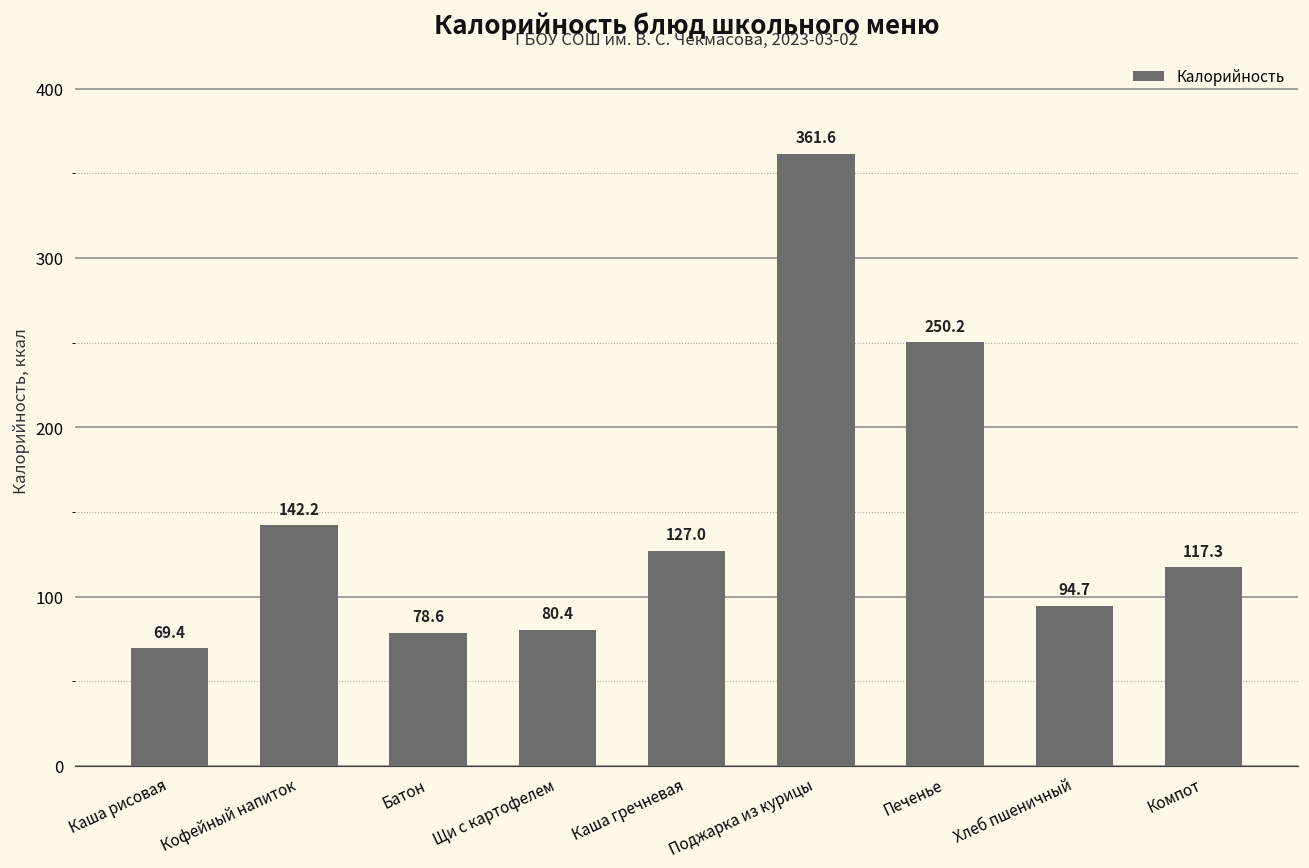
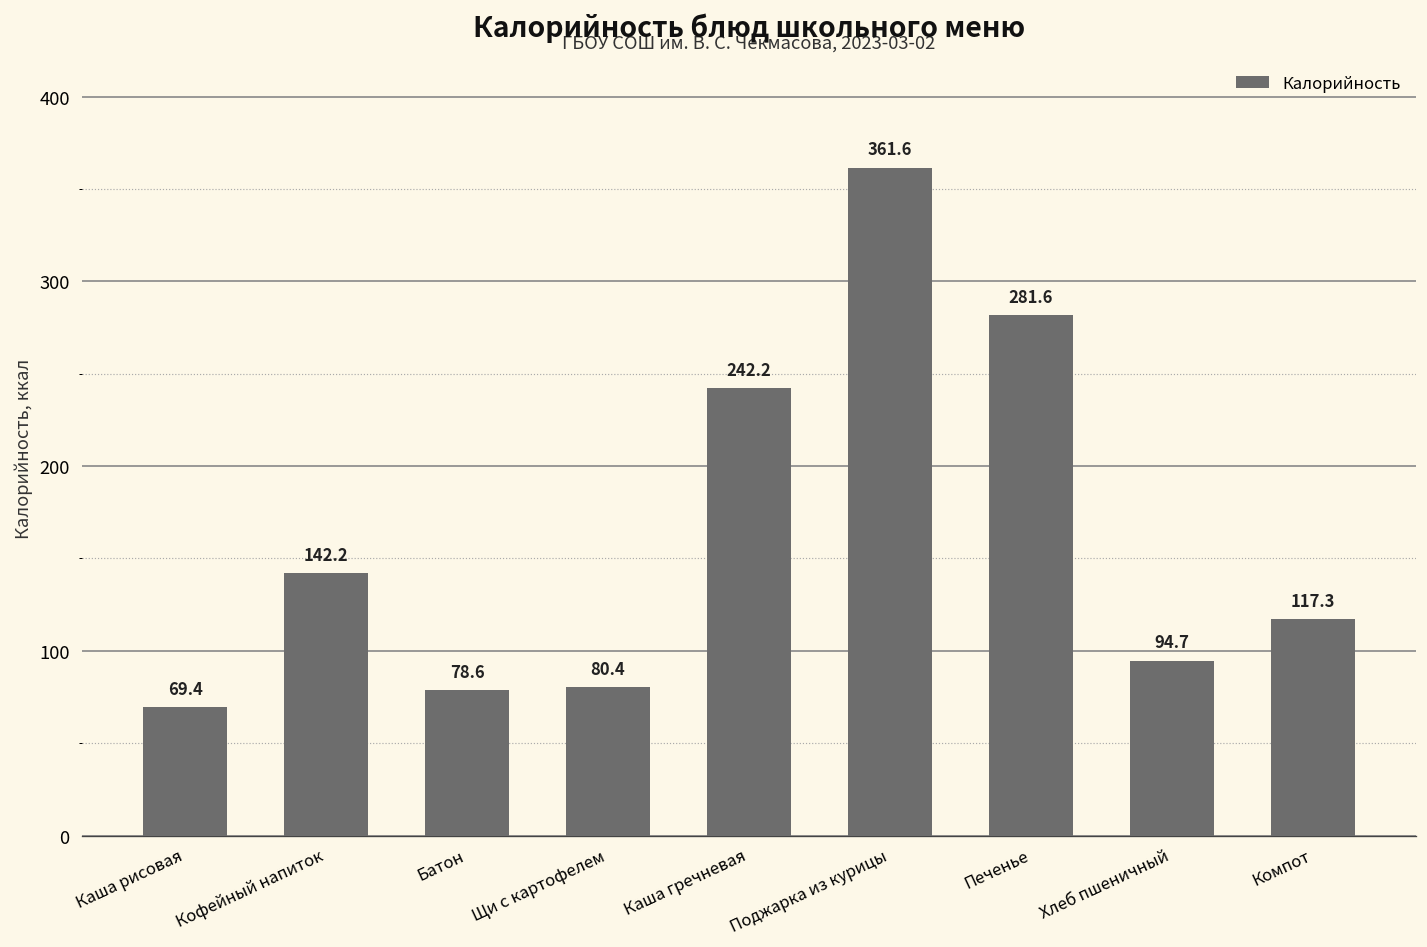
  {
    "Каша рисовая": 69.4,
    "Кофейный напиток": 142.2,
    "Батон": 78.6,
    "Щи с картофелем": 80.4,
-   "Каша гречневая": 127.0,
+   "Каша гречневая": 242.2,
    "Поджарка из курицы": 361.6,
-   "Печенье": 250.2,
+   "Печенье": 281.6,
    "Хлеб пшеничный": 94.7,
    "Компот": 117.3
  }
